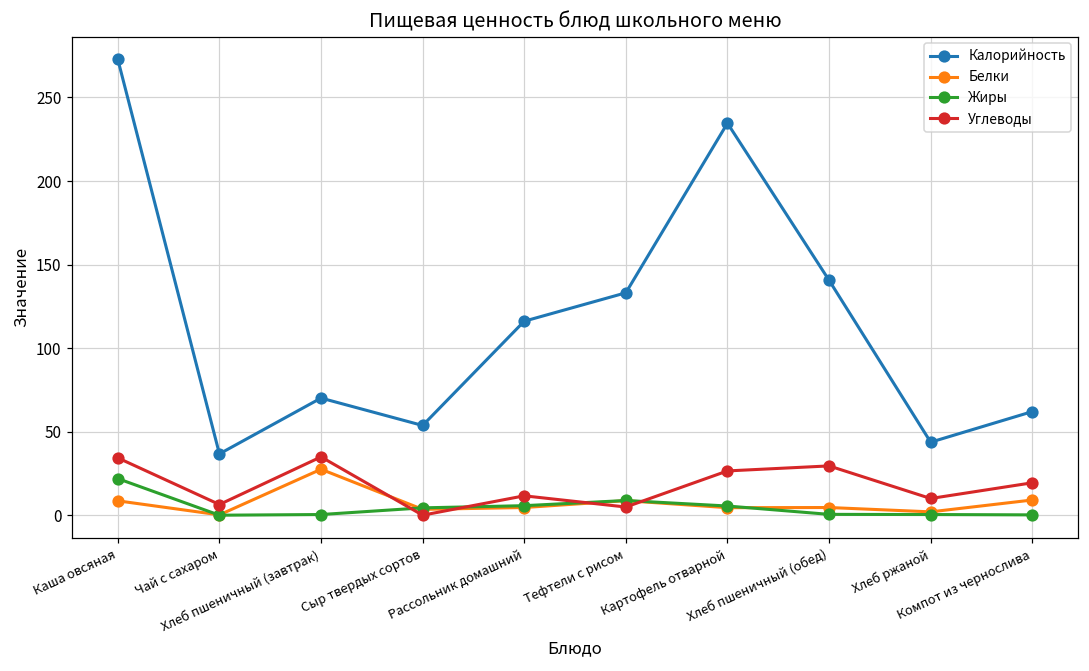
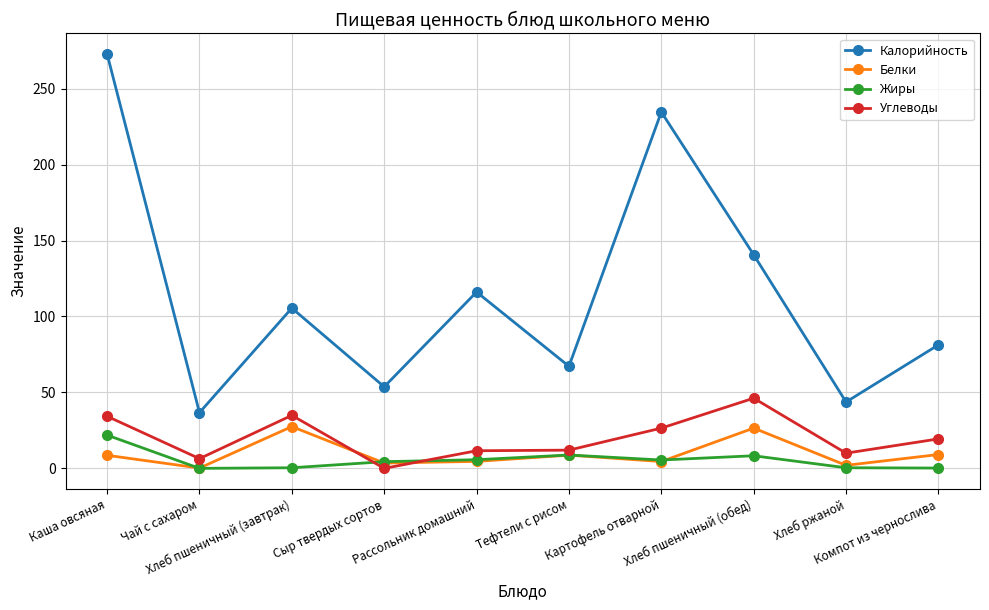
  {
    "Калорийность": {
      "Каша овсяная": 273,
      "Чай с сахаром": 37,
-     "Хлеб пшеничный (завтрак)": 70,
+     "Хлеб пшеничный (завтрак)": 106,
      "Сыр твердых сортов": 54,
      "Рассольник домашний": 116,
-     "Тефтели с рисом": 133,
+     "Тефтели с рисом": 67,
      "Картофель отварной": 235,
      "Хлеб пшеничный (обед)": 141,
      "Хлеб ржаной": 44,
-     "Компот из чернослива": 62
+     "Компот из чернослива": 81
    },
    "Белки": {
      "Каша овсяная": 9,
      "Хлеб пшеничный (завтрак)": 28,
-     "Хлеб пшеничный (обед)": 5,
+     "Хлеб пшеничный (обед)": 27,
      "Компот из чернослива": 9
    },
    "Жиры": {
      "Каша овсяная": 22,
      "Хлеб пшеничный (завтрак)": 0,
-     "Хлеб пшеничный (обед)": 1,
+     "Хлеб пшеничный (обед)": 8,
      "Компот из чернослива": 0
    },
    "Углеводы": {
      "Каша овсяная": 34,
      "Чай с сахаром": 6,
      "Хлеб пшеничный (завтрак)": 35,
      "Сыр твердых сортов": 0,
      "Рассольник домашний": 12,
-     "Тефтели с рисом": 5,
+     "Тефтели с рисом": 12,
      "Картофель отварной": 27,
-     "Хлеб пшеничный (обед)": 30,
+     "Хлеб пшеничный (обед)": 46,
      "Хлеб ржаной": 10,
      "Компот из чернослива": 19
    }
  }
